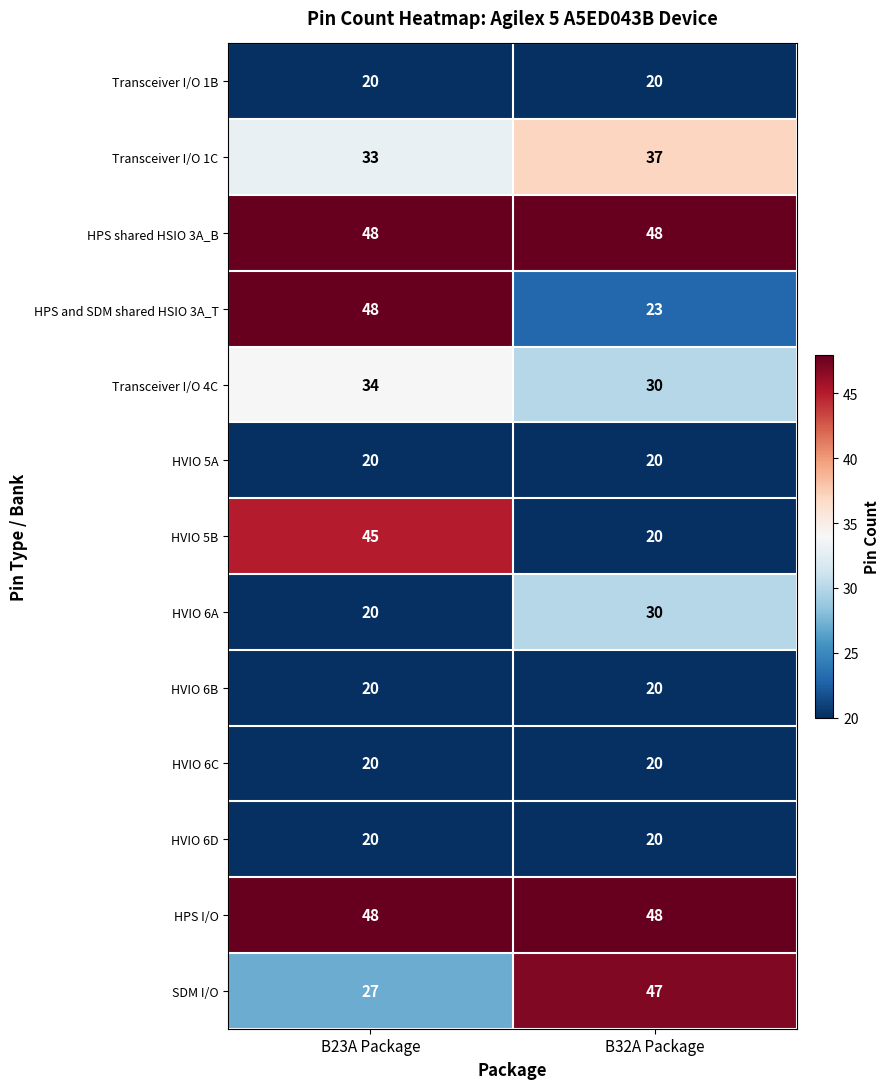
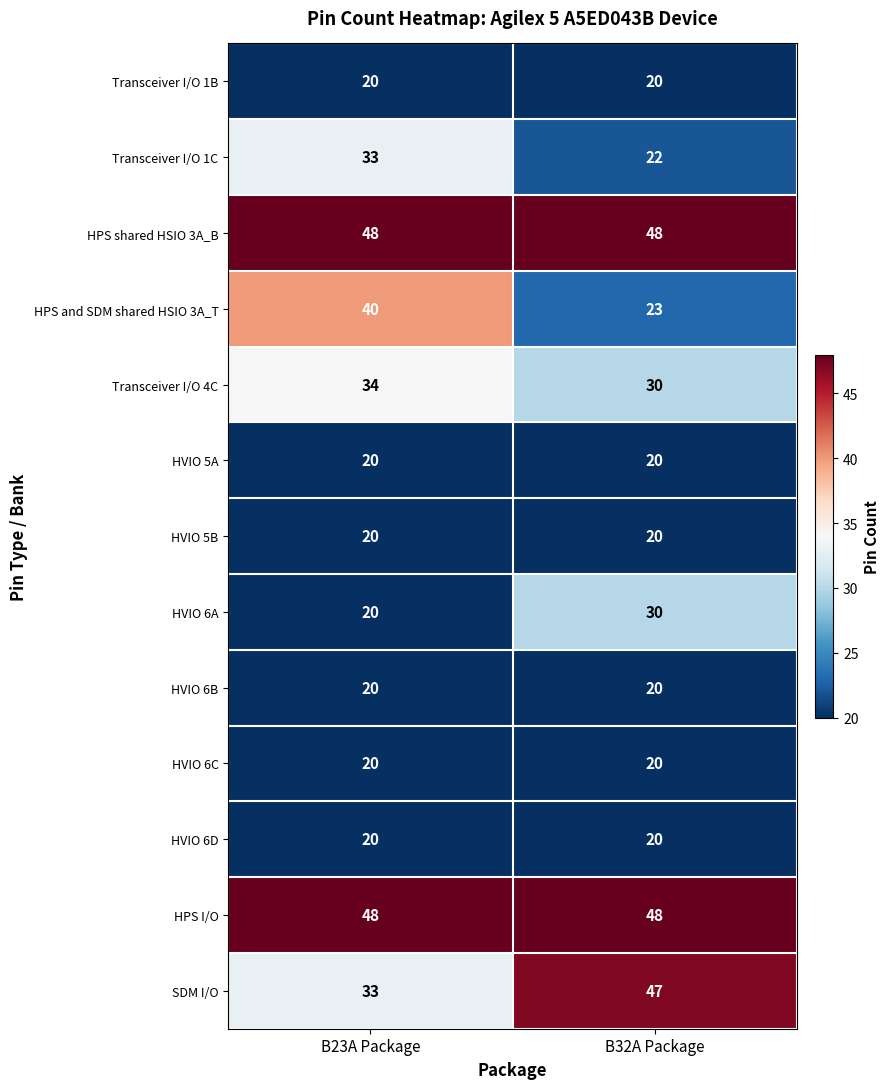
  {
    "Transceiver I/O 1B": {
      "B23A Package": 20,
      "B32A Package": 20
    },
    "Transceiver I/O 1C": {
      "B23A Package": 33,
-     "B32A Package": 37
+     "B32A Package": 22
    },
    "HPS shared HSIO 3A_B": {
      "B23A Package": 48,
      "B32A Package": 48
    },
    "HPS and SDM shared HSIO 3A_T": {
-     "B23A Package": 48,
+     "B23A Package": 40,
      "B32A Package": 23
    },
    "Transceiver I/O 4C": {
      "B23A Package": 34,
      "B32A Package": 30
    },
    "HVIO 5A": {
      "B23A Package": 20,
      "B32A Package": 20
    },
    "HVIO 5B": {
-     "B23A Package": 45,
+     "B23A Package": 20,
      "B32A Package": 20
    },
    "HVIO 6A": {
      "B23A Package": 20,
      "B32A Package": 30
    },
    "HVIO 6B": {
      "B23A Package": 20,
      "B32A Package": 20
    },
    "HVIO 6C": {
      "B23A Package": 20,
      "B32A Package": 20
    },
    "HVIO 6D": {
      "B23A Package": 20,
      "B32A Package": 20
    },
    "HPS I/O": {
      "B23A Package": 48,
      "B32A Package": 48
    },
    "SDM I/O": {
-     "B23A Package": 27,
+     "B23A Package": 33,
      "B32A Package": 47
    }
  }
